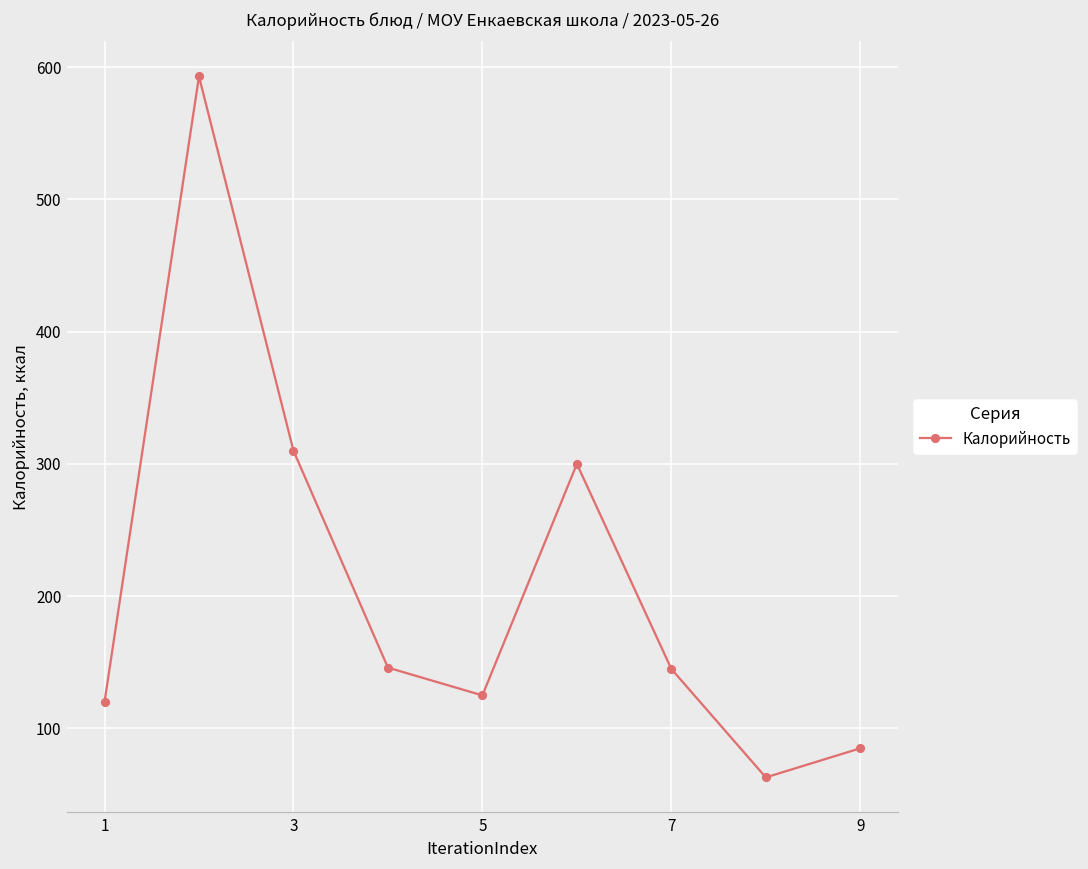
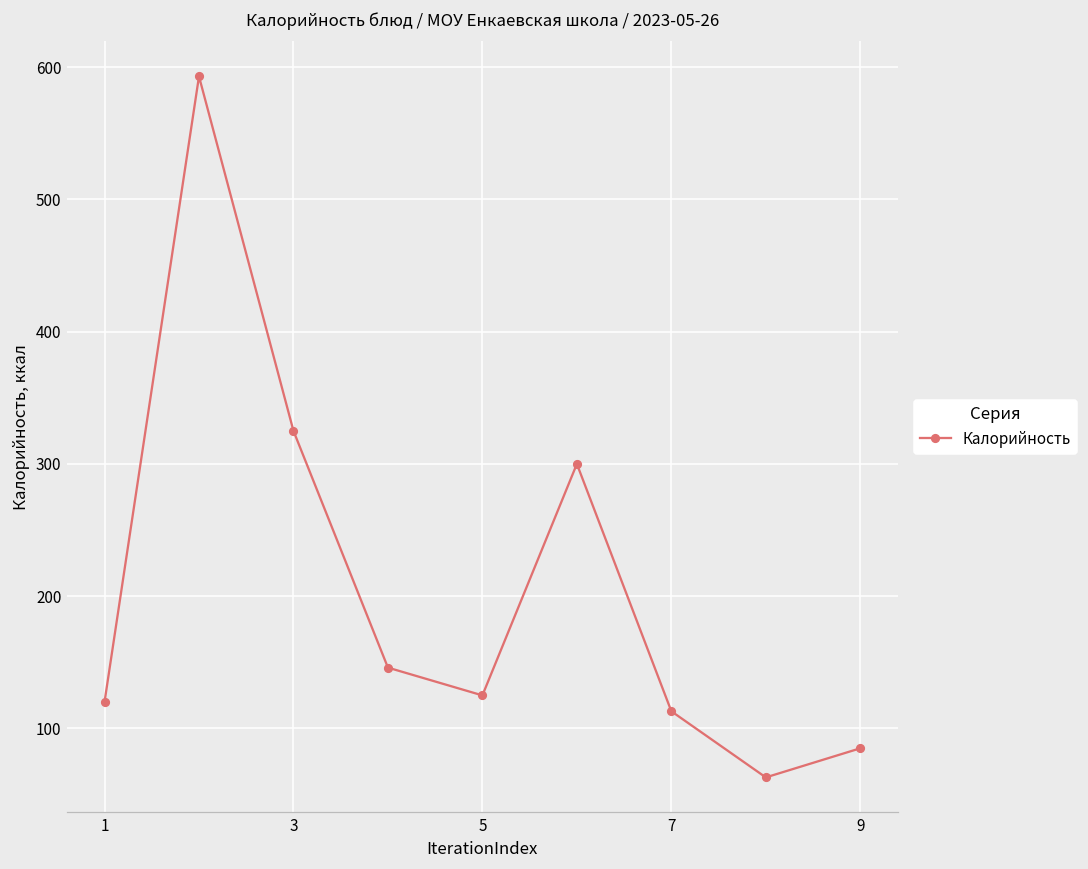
  {
    "1": 120,
-   "3": 310,
+   "3": 325,
    "5": 125,
-   "7": 145,
+   "7": 113,
    "9": 85
  }
